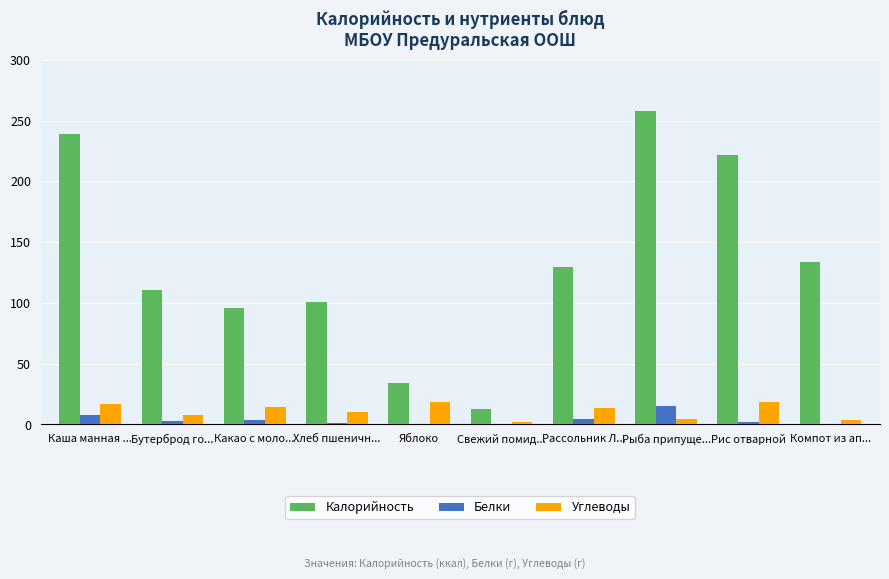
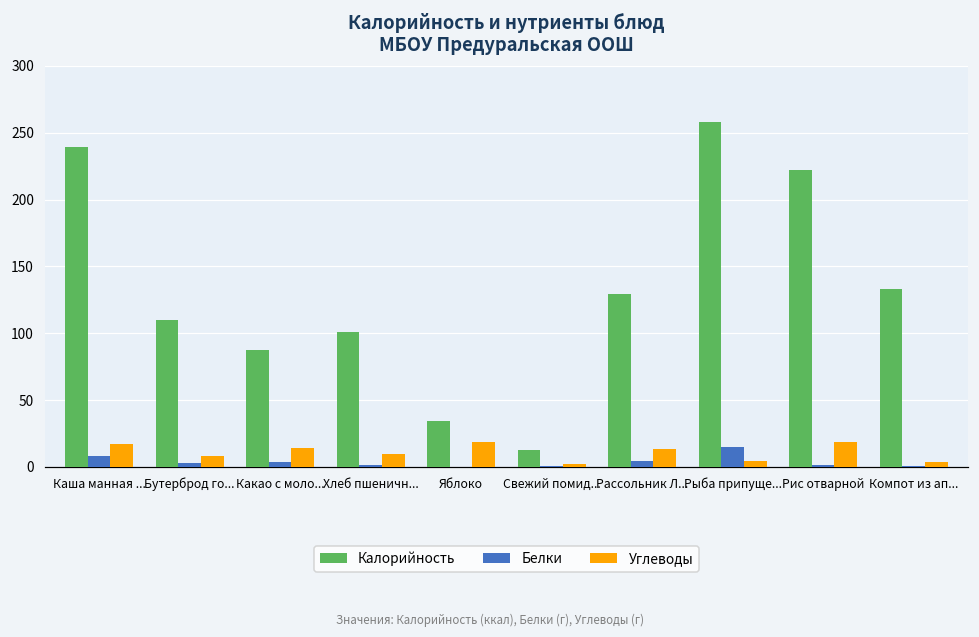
  {
    "Калорийность": {
      "Каша манная ...": 239,
      "Бутерброд го...": 110,
-     "Какао с моло...": 96,
+     "Какао с моло...": 88,
      "Хлеб пшеничн...": 101,
      "Яблоко": 34,
      "Свежий помид...": 13,
      "Рассольник Л...": 129,
      "Рыба припуще...": 258,
      "Рис отварной": 222,
      "Компот из ап...": 133
    },
    "Белки": {
      "Каша манная ...": 8,
      "Бутерброд го...": 3,
      "Какао с моло...": 4,
      "Рассольник Л...": 5,
      "Рыба припуще...": 15
    },
    "Углеводы": {
      "Каша манная ...": 17,
      "Бутерброд го...": 8,
      "Какао с моло...": 14,
      "Хлеб пшеничн...": 10,
      "Яблоко": 19,
      "Свежий помид...": 2,
      "Рассольник Л...": 14,
      "Рыба припуще...": 4,
      "Рис отварной": 19,
      "Компот из ап...": 4
    }
  }
